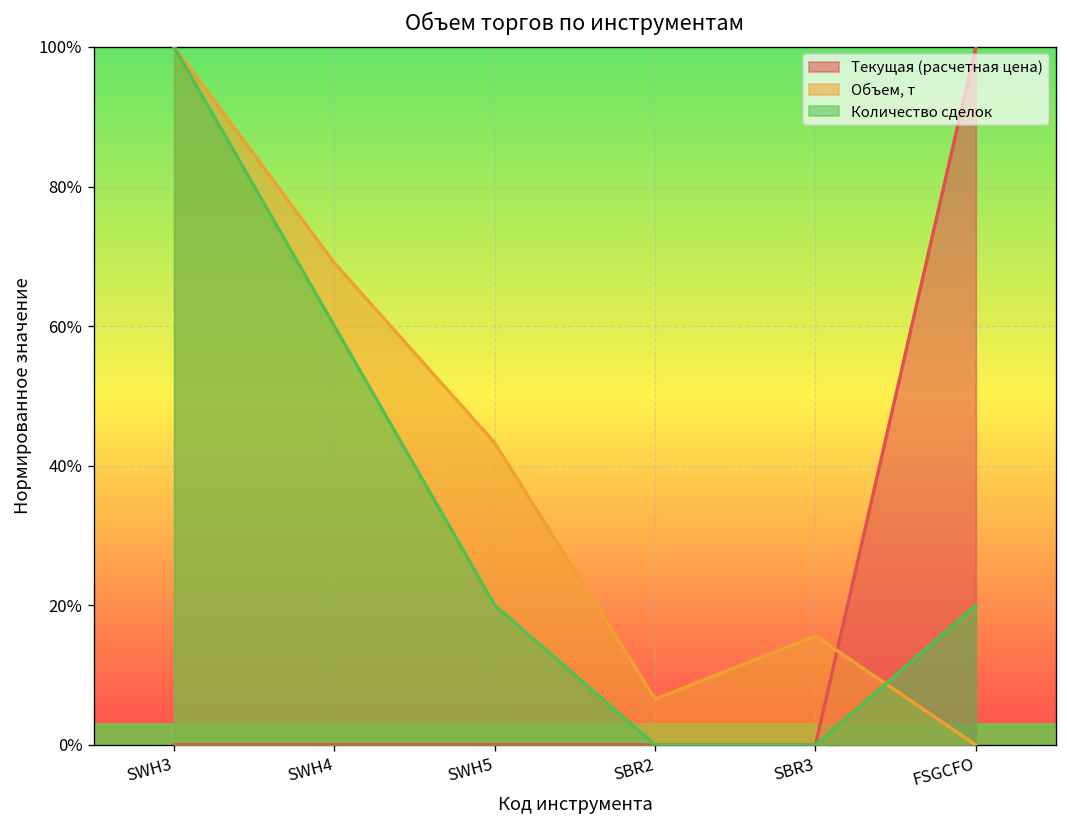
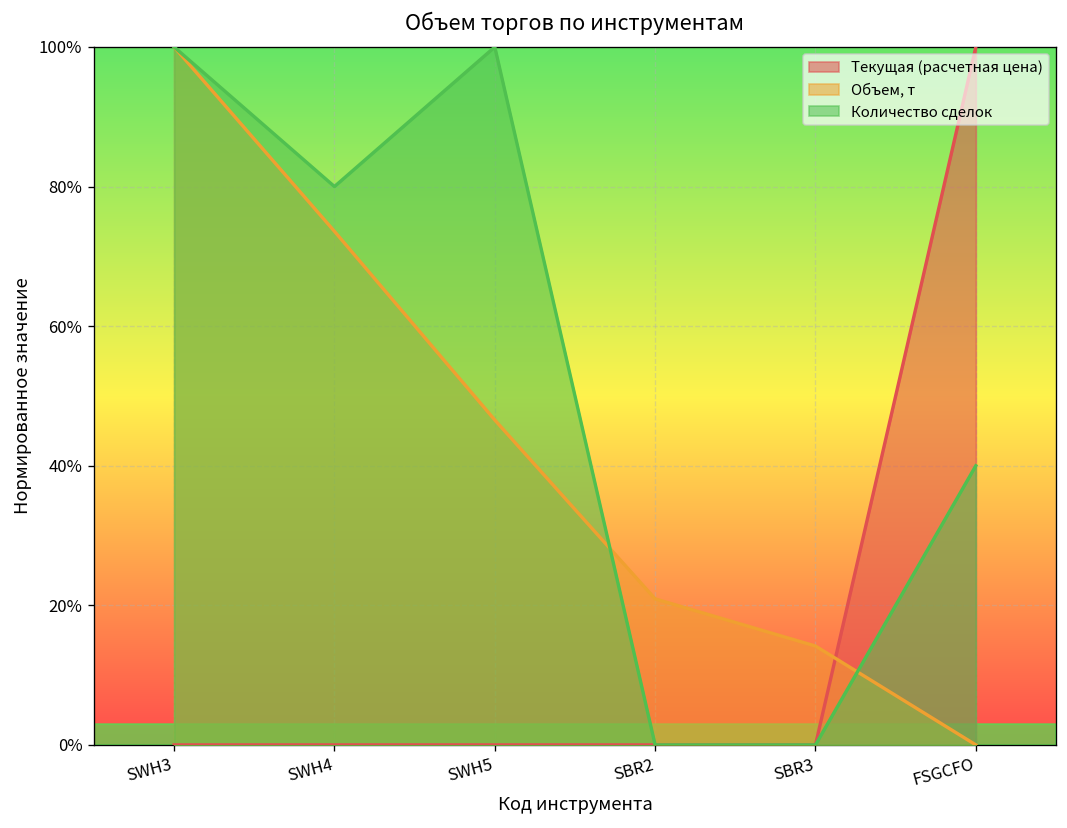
  {
    "Текущая (расчетная цена)": {
      "FSGCFO": "100%"
    },
    "Объем, т": {
-     "SWH4": "69%",
-     "SWH5": "43%",
-     "SBR2": "7%",
-     "SBR3": "16%"
+     "SWH4": "74%",
+     "SWH5": "47%",
+     "SBR2": "21%",
+     "SBR3": "14%"
    },
    "Количество сделок": {
-     "SWH4": "60%",
-     "SWH5": "20%",
-     "FSGCFO": "20%"
+     "SWH4": "80%",
+     "SWH5": "100%",
+     "FSGCFO": "40%"
    }
  }
